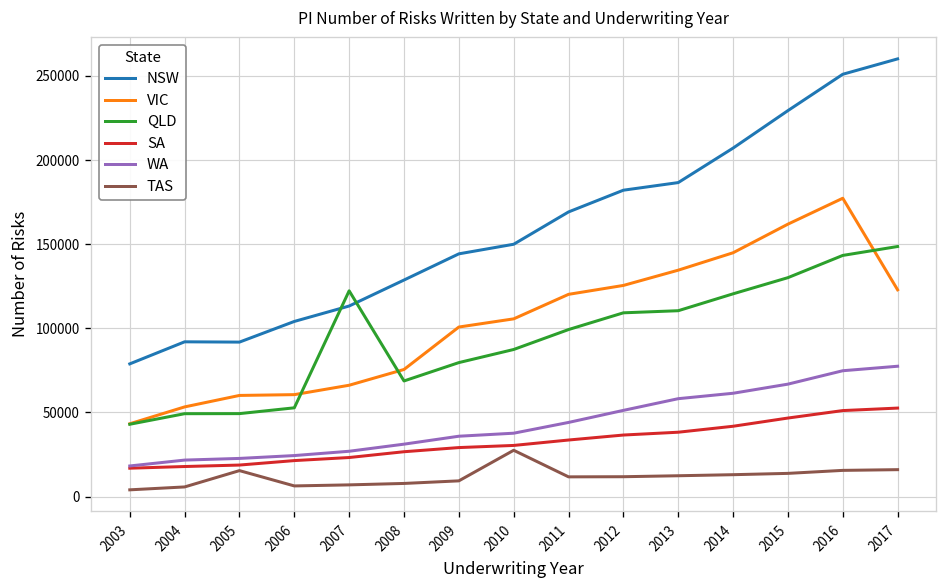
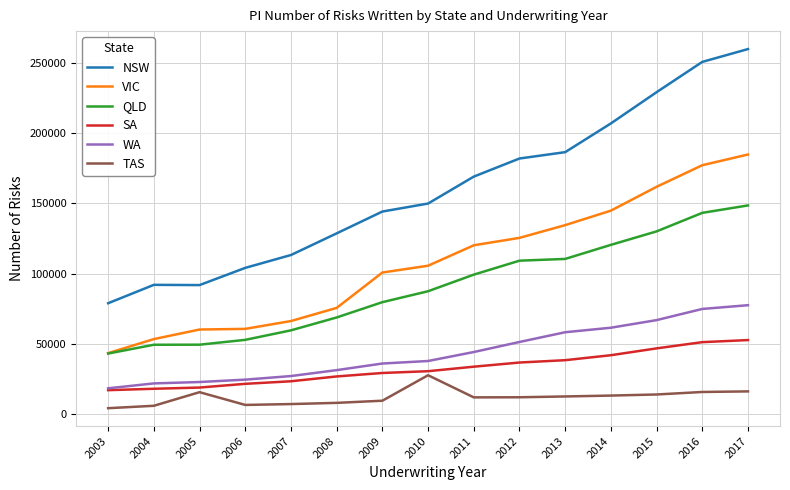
  {
    "NSW": {
      "2003": 79000,
      "2004": 92000,
      "2005": 92000,
      "2006": 104000,
      "2007": 113000,
      "2008": 129000,
      "2009": 144000,
      "2010": 150000,
      "2011": 169000,
      "2012": 182000,
      "2013": 187000,
      "2014": 207000,
      "2015": 229000,
      "2016": 251000,
      "2017": 260000
    },
    "VIC": {
      "2004": 53000,
      "2005": 60000,
      "2006": 61000,
      "2007": 66000,
      "2008": 76000,
      "2009": 101000,
      "2010": 106000,
      "2011": 120000,
      "2012": 125000,
      "2013": 135000,
      "2014": 145000,
      "2015": 162000,
      "2016": 177000,
-     "2017": 123000
+     "2017": 185000
    },
    "QLD": {
      "2004": 49000,
      "2005": 49000,
      "2006": 53000,
-     "2007": 122000,
+     "2007": 60000,
      "2008": 69000,
      "2009": 80000,
      "2010": 87000,
      "2011": 99000,
      "2012": 109000,
      "2013": 110000,
      "2014": 120000,
      "2015": 130000,
      "2016": 143000,
      "2017": 149000
    },
    "SA": {
      "2004": 18000,
      "2005": 19000,
      "2006": 21000,
      "2007": 23000,
      "2008": 27000,
      "2009": 29000,
      "2010": 30000,
      "2011": 34000,
      "2012": 37000,
      "2013": 38000,
      "2014": 42000,
      "2015": 47000,
      "2016": 51000,
      "2017": 53000
    },
    "WA": {
      "2004": 22000,
      "2005": 23000,
      "2006": 24000,
      "2007": 27000,
      "2008": 31000,
      "2009": 36000,
      "2010": 38000,
      "2011": 44000,
      "2012": 51000,
      "2013": 58000,
      "2014": 61000,
      "2015": 67000,
      "2016": 75000,
      "2017": 77000
    },
    "TAS": {
      "2003": 4000,
      "2004": 6000,
      "2005": 15000,
      "2006": 6000,
      "2007": 7000,
      "2008": 8000,
      "2009": 9000,
      "2010": 28000,
      "2011": 12000,
      "2012": 12000,
      "2013": 12000,
      "2014": 13000,
      "2015": 14000,
      "2016": 16000,
      "2017": 16000
    }
  }
